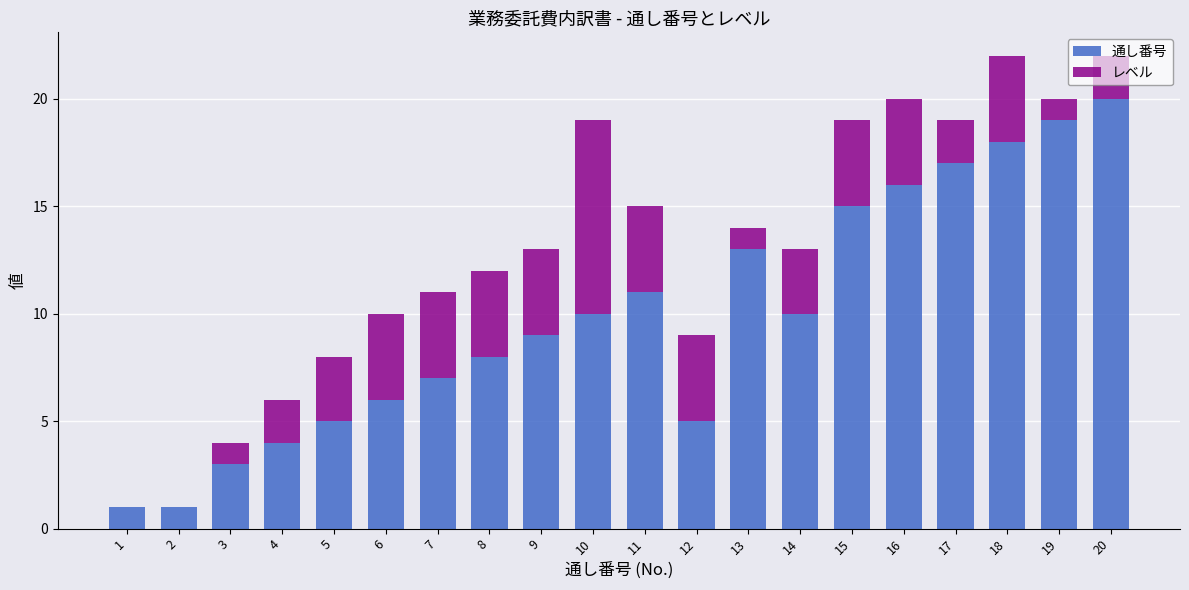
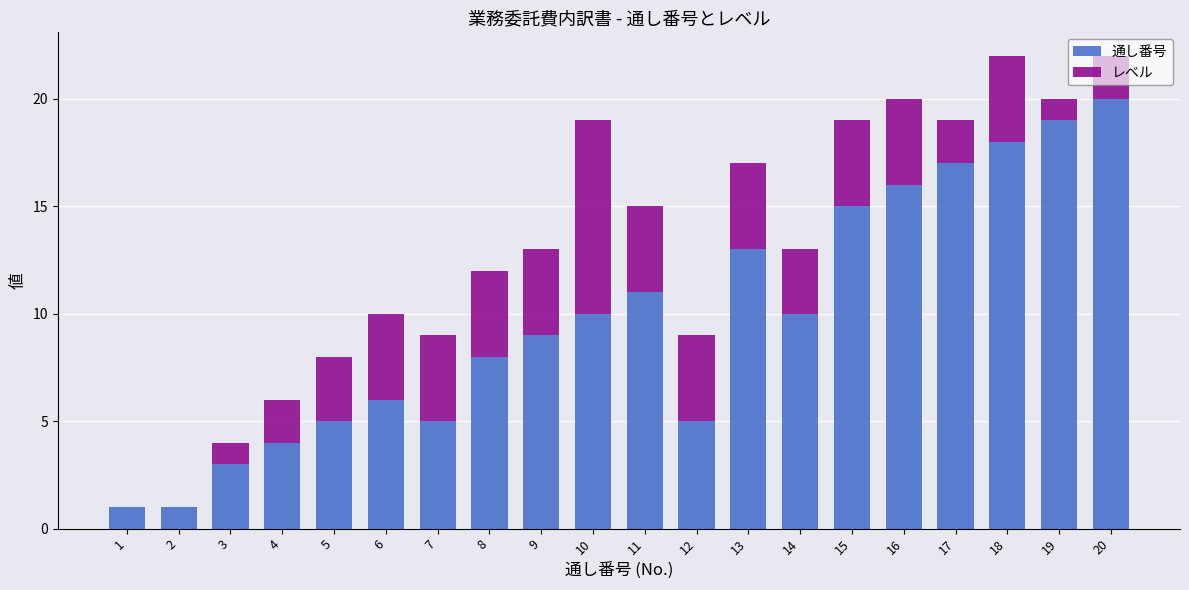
  {
    "通し番号": {
      "1": 1,
      "2": 1,
      "3": 3,
      "4": 4,
      "5": 5,
      "6": 6,
-     "7": 7,
+     "7": 5,
      "8": 8,
      "9": 9,
      "10": 10,
      "11": 11,
      "12": 5,
      "13": 13,
      "14": 10,
      "15": 15,
      "16": 16,
      "17": 17,
      "18": 18,
      "19": 19,
      "20": 20
    },
    "レベル": {
      "1": 0,
      "2": 0,
      "3": 1,
      "4": 2,
      "5": 3,
      "6": 4,
      "7": 4,
      "8": 4,
      "9": 4,
      "10": 9,
      "11": 4,
      "12": 4,
-     "13": 1,
+     "13": 4,
      "14": 3,
      "15": 4,
      "16": 4,
      "17": 2,
      "18": 4,
      "19": 1
    }
  }
